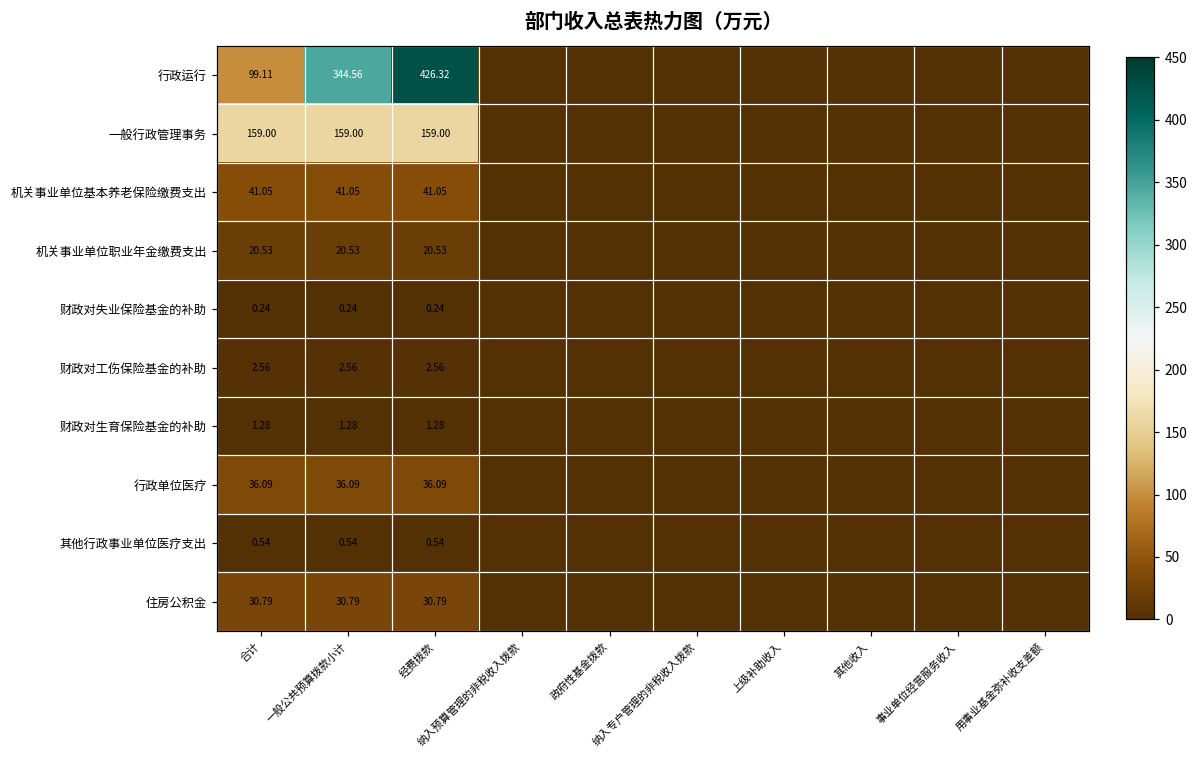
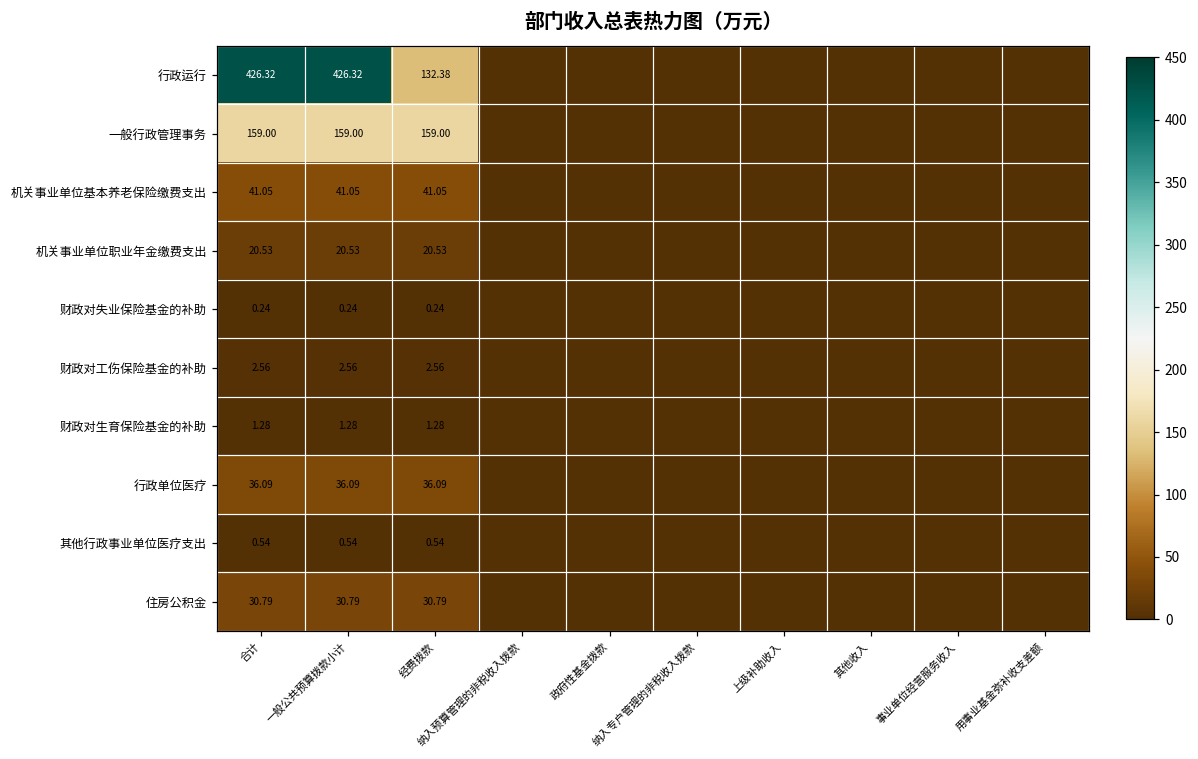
  {
    "行政运行": {
-     "合计": 99.11,
-     "一般公共预算拨款小计": 344.56,
-     "经费拨款": 426.32
+     "合计": 426.32,
+     "一般公共预算拨款小计": 426.32,
+     "经费拨款": 132.38
    },
    "一般行政管理事务": {
      "合计": 159.00,
      "一般公共预算拨款小计": 159.00,
      "经费拨款": 159.00
    },
    "机关事业单位基本养老保险缴费支出": {
      "合计": 41.05,
      "一般公共预算拨款小计": 41.05,
      "经费拨款": 41.05
    },
    "机关事业单位职业年金缴费支出": {
      "合计": 20.53,
      "一般公共预算拨款小计": 20.53,
      "经费拨款": 20.53
    },
    "财政对失业保险基金的补助": {
      "合计": 0.24,
      "一般公共预算拨款小计": 0.24,
      "经费拨款": 0.24
    },
    "财政对工伤保险基金的补助": {
      "合计": 2.56,
      "一般公共预算拨款小计": 2.56,
      "经费拨款": 2.56
    },
    "财政对生育保险基金的补助": {
      "合计": 1.28,
      "一般公共预算拨款小计": 1.28,
      "经费拨款": 1.28
    },
    "行政单位医疗": {
      "合计": 36.09,
      "一般公共预算拨款小计": 36.09,
      "经费拨款": 36.09
    },
    "其他行政事业单位医疗支出": {
      "合计": 0.54,
      "一般公共预算拨款小计": 0.54,
      "经费拨款": 0.54
    },
    "住房公积金": {
      "合计": 30.79,
      "一般公共预算拨款小计": 30.79,
      "经费拨款": 30.79
    }
  }
